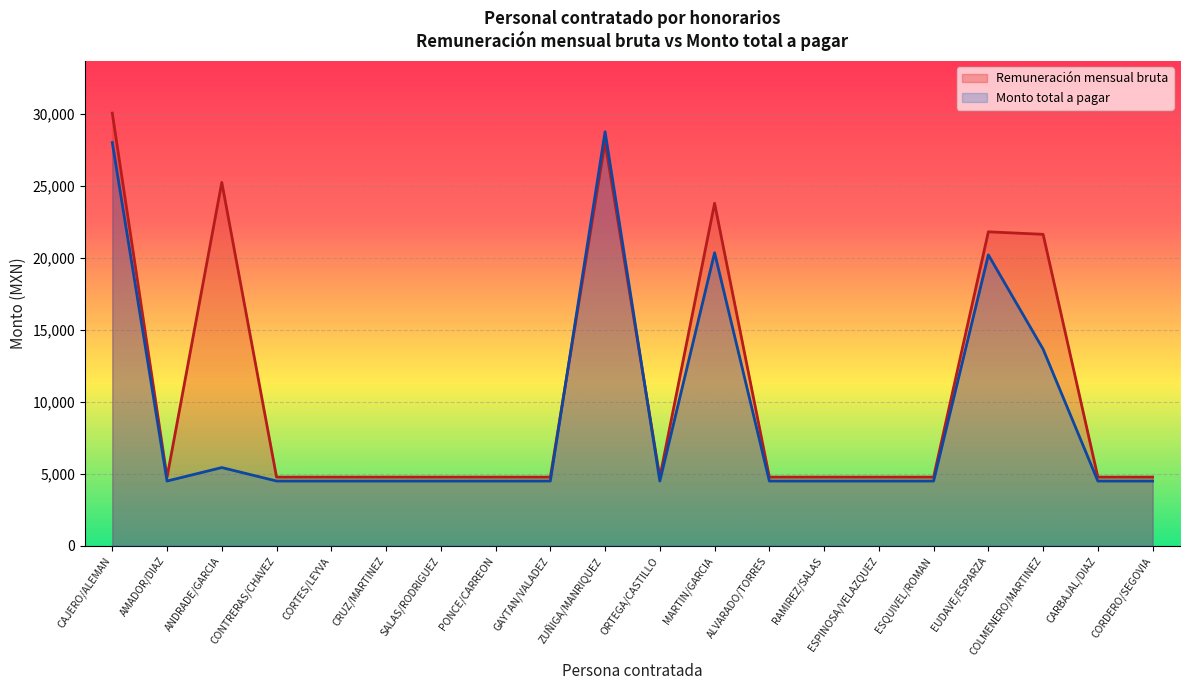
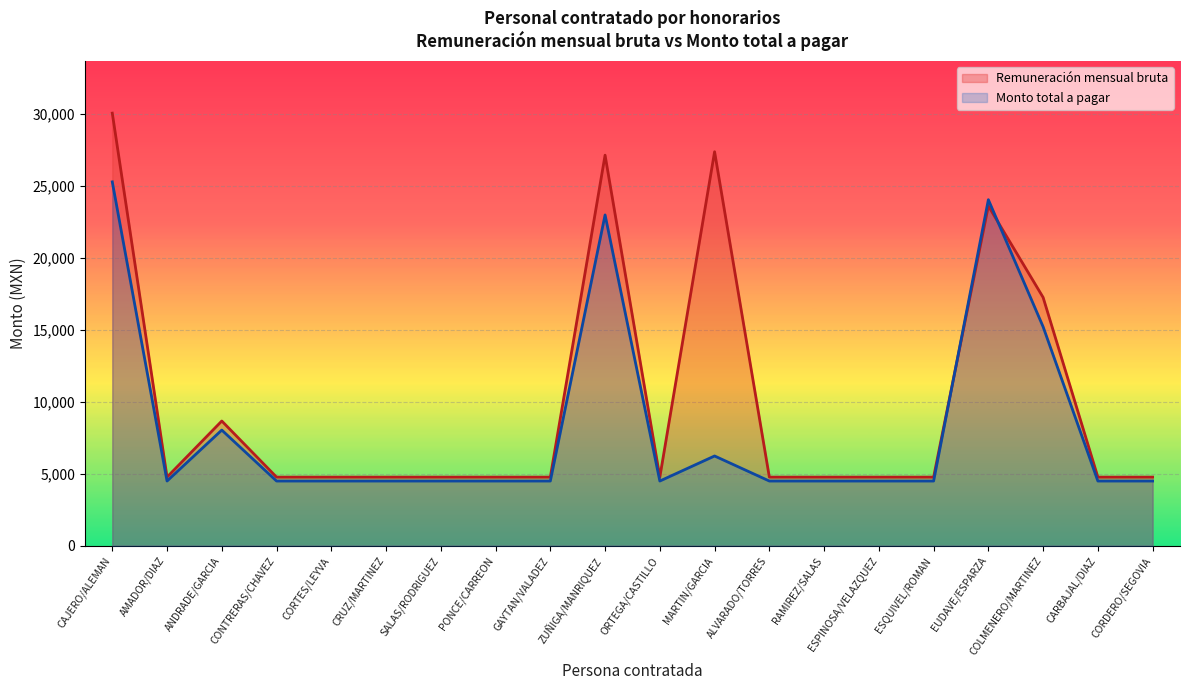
  {
    "Remuneración mensual bruta": {
      "CAJERO/ALEMAN": "30,100",
      "AMADOR/DIAZ": "4,800",
-     "ANDRADE/GARCIA": "25,300",
+     "ANDRADE/GARCIA": "8,700",
      "CONTRERAS/CHAVEZ": "4,800",
      "CORTES/LEYVA": "4,800",
      "CRUZ/MARTINEZ": "4,800",
      "SALAS/RODRIGUEZ": "4,800",
      "PONCE/CARREON": "4,800",
      "GAYTAN/VALADEZ": "4,800",
-     "ZUÑIGA/MANRIQUEZ": "28,000",
+     "ZUÑIGA/MANRIQUEZ": "27,200",
      "ORTEGA/CASTILLO": "4,800",
-     "MARTIN/GARCIA": "23,800",
+     "MARTIN/GARCIA": "27,400",
      "ALVARADO/TORRES": "4,800",
      "RAMIREZ/SALAS": "4,800",
      "ESPINOSA/VELAZQUEZ": "4,800",
      "ESQUIVEL/ROMAN": "4,800",
-     "EUDAVE/ESPARZA": "21,800",
-     "COLMENERO/MARTINEZ": "21,700",
+     "EUDAVE/ESPARZA": "23,600",
+     "COLMENERO/MARTINEZ": "17,300",
      "CARBAJAL/DIAZ": "4,800",
      "CORDERO/SEGOVIA": "4,800"
    },
    "Monto total a pagar": {
-     "CAJERO/ALEMAN": "28,000",
+     "CAJERO/ALEMAN": "25,300",
      "AMADOR/DIAZ": "4,500",
-     "ANDRADE/GARCIA": "5,400",
+     "ANDRADE/GARCIA": "8,000",
      "CONTRERAS/CHAVEZ": "4,500",
      "CORTES/LEYVA": "4,500",
      "CRUZ/MARTINEZ": "4,500",
      "SALAS/RODRIGUEZ": "4,500",
      "PONCE/CARREON": "4,500",
      "GAYTAN/VALADEZ": "4,500",
-     "ZUÑIGA/MANRIQUEZ": "28,800",
+     "ZUÑIGA/MANRIQUEZ": "23,000",
      "ORTEGA/CASTILLO": "4,500",
-     "MARTIN/GARCIA": "20,400",
+     "MARTIN/GARCIA": "6,200",
      "ALVARADO/TORRES": "4,500",
      "RAMIREZ/SALAS": "4,500",
      "ESPINOSA/VELAZQUEZ": "4,500",
      "ESQUIVEL/ROMAN": "4,500",
-     "EUDAVE/ESPARZA": "20,200",
-     "COLMENERO/MARTINEZ": "13,700",
+     "EUDAVE/ESPARZA": "24,100",
+     "COLMENERO/MARTINEZ": "15,200",
      "CARBAJAL/DIAZ": "4,500",
      "CORDERO/SEGOVIA": "4,500"
    }
  }
